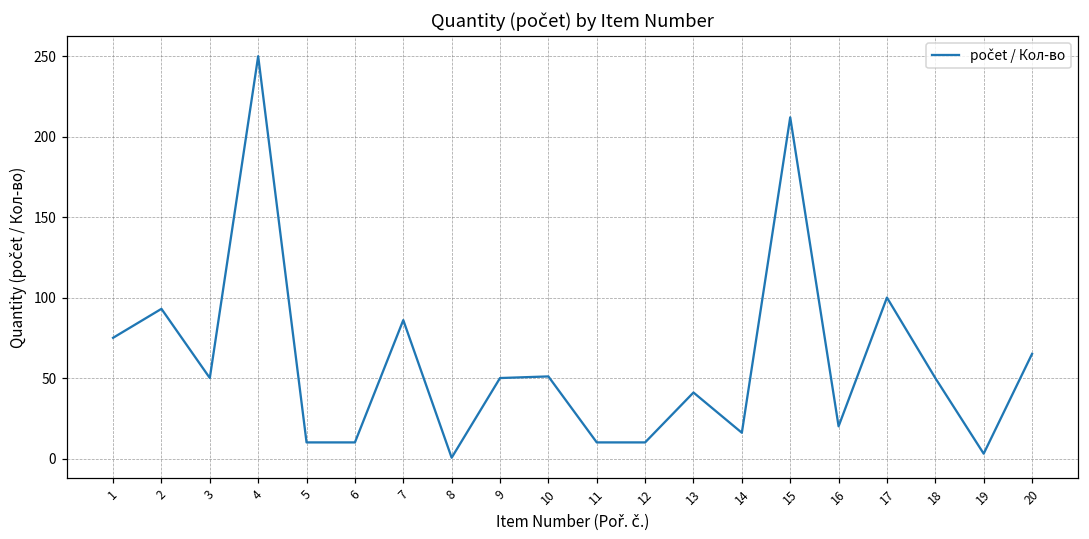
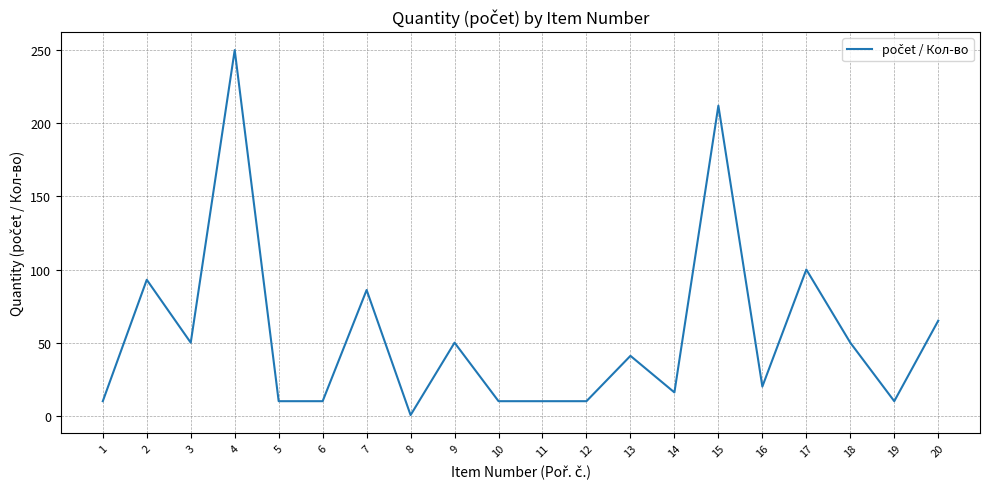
  {
-   "1": 75,
+   "1": 10,
    "2": 93,
    "3": 50,
    "4": 250,
    "5": 10,
    "6": 10,
    "7": 86,
    "8": 1,
    "9": 50,
-   "10": 51,
+   "10": 10,
    "11": 10,
    "12": 10,
    "13": 41,
    "14": 16,
    "15": 212,
    "16": 20,
    "17": 100,
    "18": 50,
-   "19": 3,
+   "19": 10,
    "20": 65
  }
